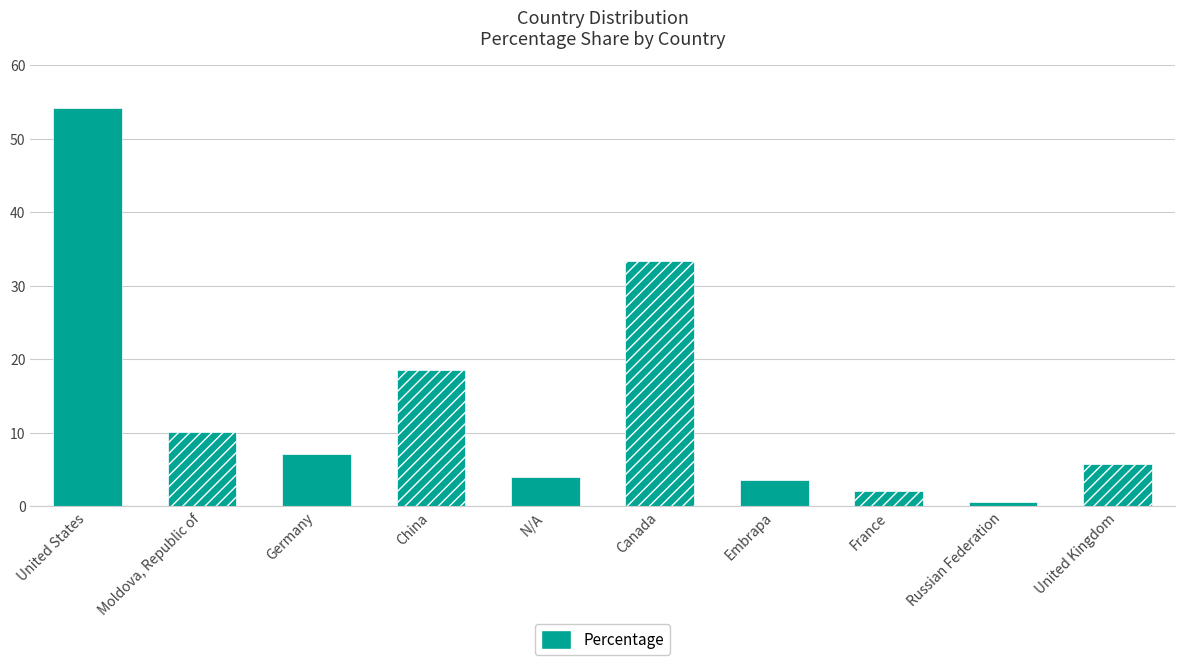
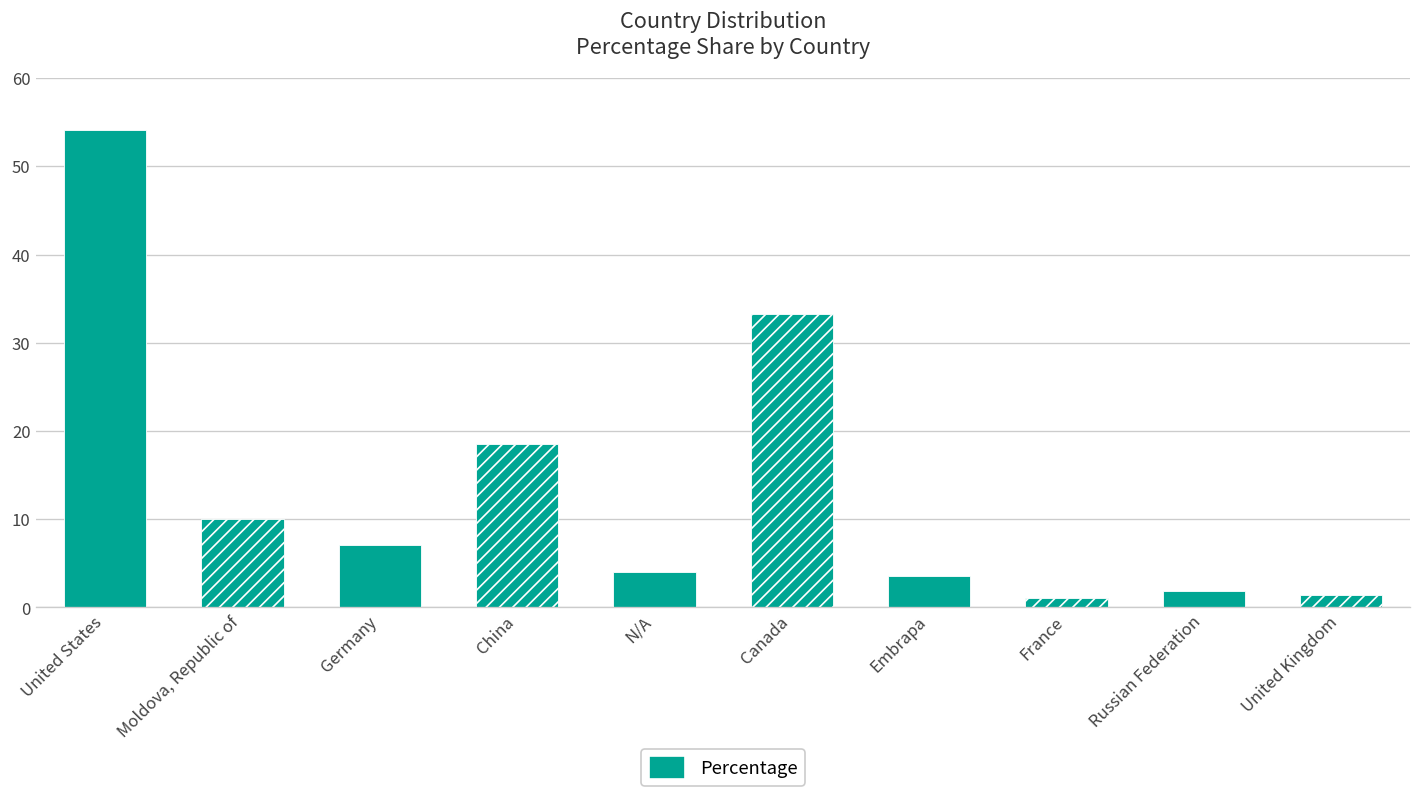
  {
    "United States": 54,
    "Moldova, Republic of": 10,
    "Germany": 7,
    "China": 19,
    "N/A": 4,
    "Canada": 33,
    "Embrapa": 4,
-   "France": 2,
-   "Russian Federation": 1,
-   "United Kingdom": 6
+   "France": 1,
+   "Russian Federation": 2,
+   "United Kingdom": 1
  }
